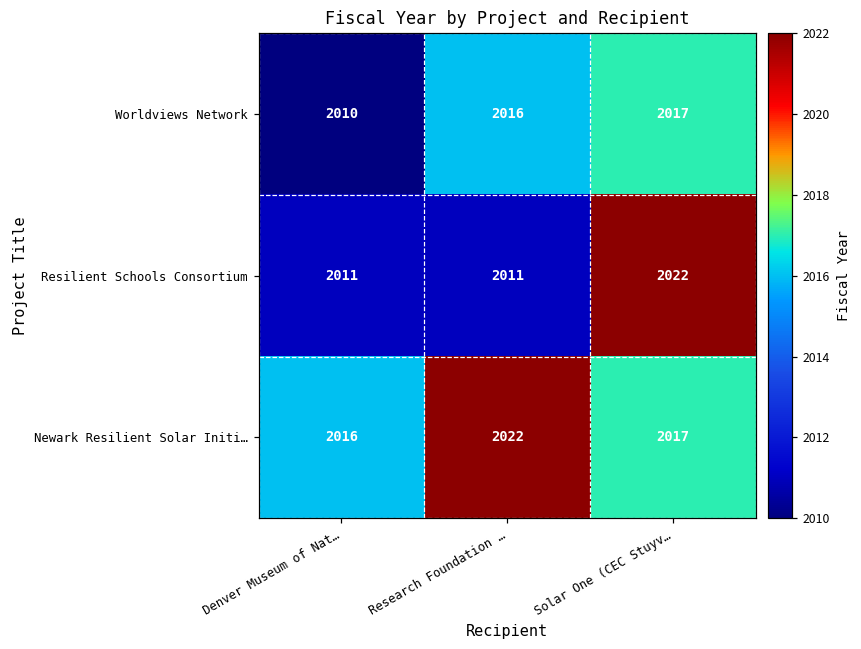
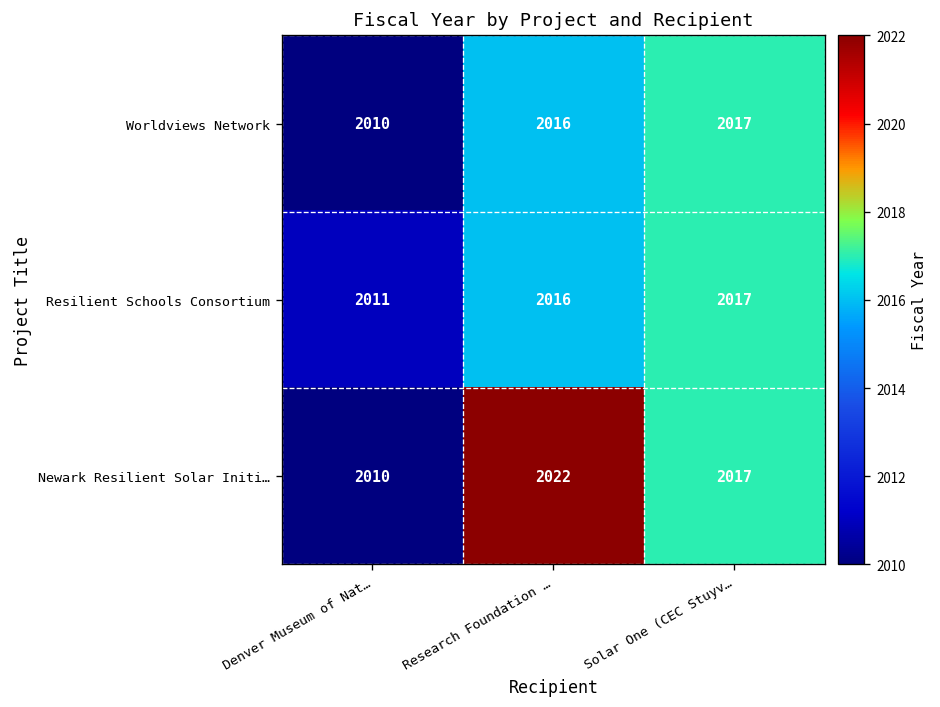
  {
    "Worldviews Network": {
      "Denver Museum of Nat…": 2010,
      "Research Foundation …": 2016,
      "Solar One (CEC Stuyv…": 2017
    },
    "Resilient Schools Consortium": {
      "Denver Museum of Nat…": 2011,
-     "Research Foundation …": 2011,
-     "Solar One (CEC Stuyv…": 2022
+     "Research Foundation …": 2016,
+     "Solar One (CEC Stuyv…": 2017
    },
    "Newark Resilient Solar Initi…": {
-     "Denver Museum of Nat…": 2016,
+     "Denver Museum of Nat…": 2010,
      "Research Foundation …": 2022,
      "Solar One (CEC Stuyv…": 2017
    }
  }
